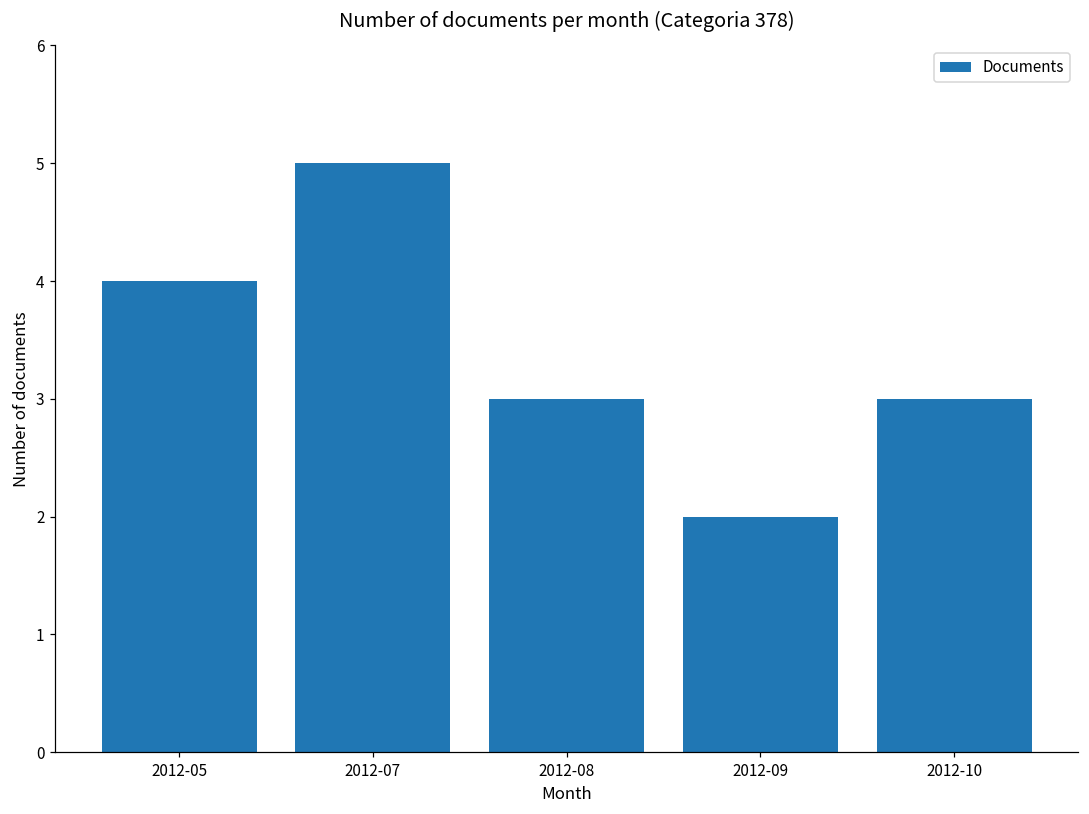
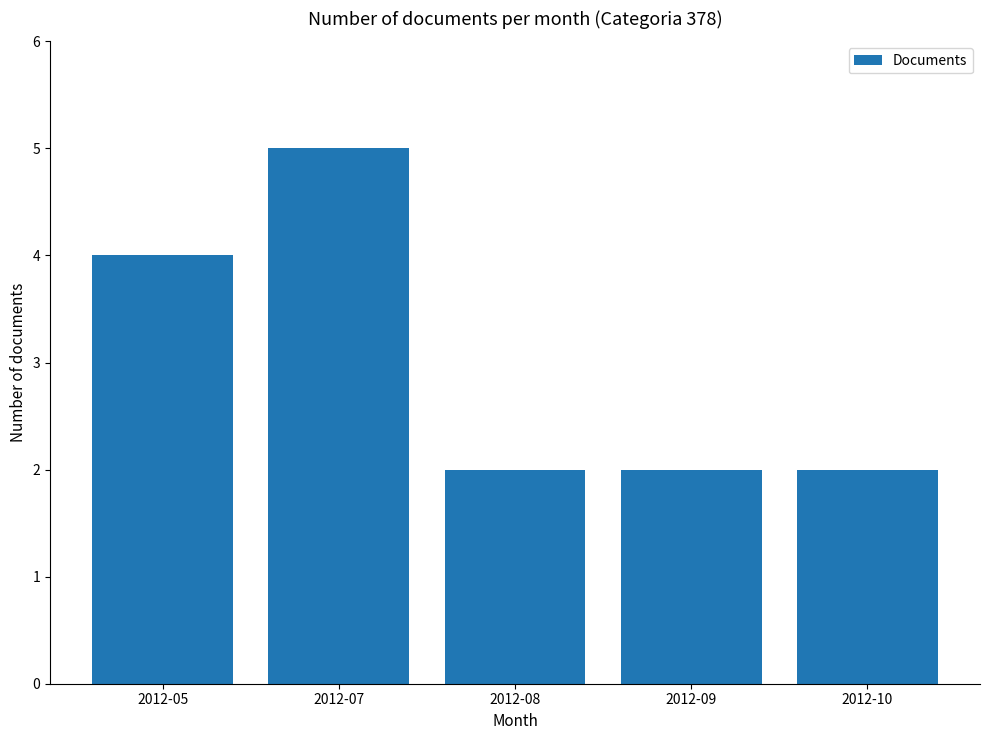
  {
    "2012-05": 4,
    "2012-07": 5,
-   "2012-08": 3,
+   "2012-08": 2,
    "2012-09": 2,
-   "2012-10": 3
+   "2012-10": 2
  }
